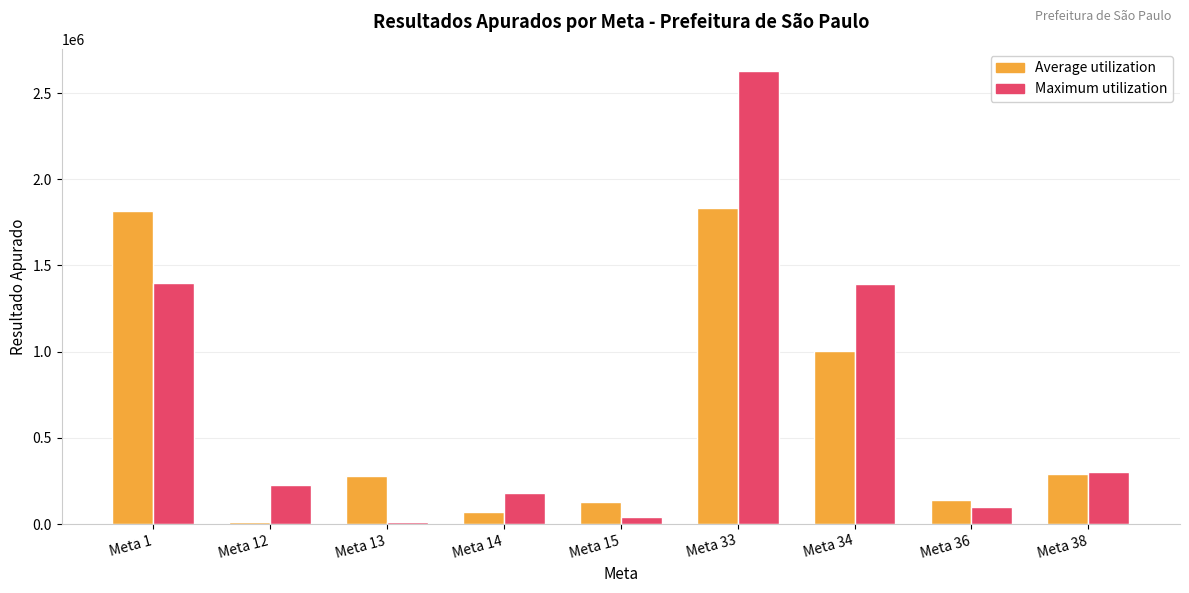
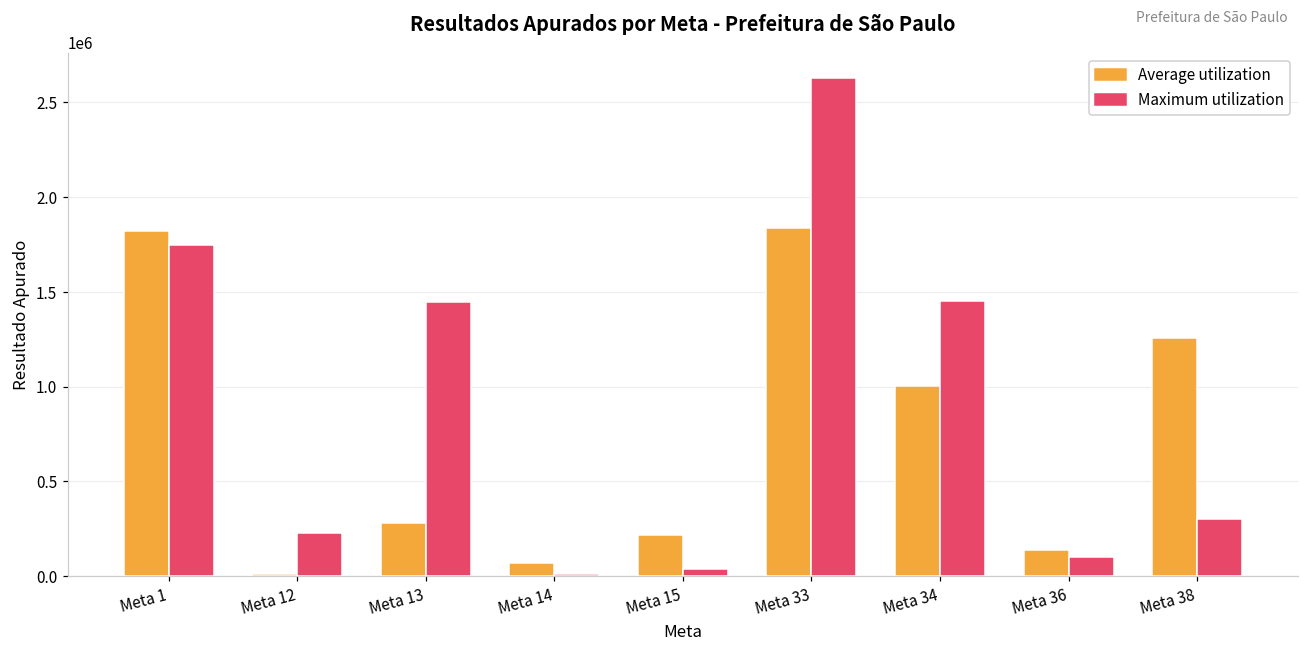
  {
    "Average utilization": {
      "Meta 1": 1820000,
      "Meta 13": 280000,
      "Meta 14": 70000,
-     "Meta 15": 130000,
+     "Meta 15": 220000,
      "Meta 33": 1840000,
      "Meta 34": 1000000,
      "Meta 36": 140000,
-     "Meta 38": 290000
+     "Meta 38": 1260000
    },
    "Maximum utilization": {
-     "Meta 1": 1400000,
+     "Meta 1": 1750000,
      "Meta 12": 230000,
-     "Meta 13": 10000,
-     "Meta 14": 180000,
+     "Meta 13": 1450000,
+     "Meta 14": 10000,
      "Meta 15": 40000,
      "Meta 33": 2630000,
-     "Meta 34": 1390000,
+     "Meta 34": 1450000,
      "Meta 36": 100000,
      "Meta 38": 300000
    }
  }
